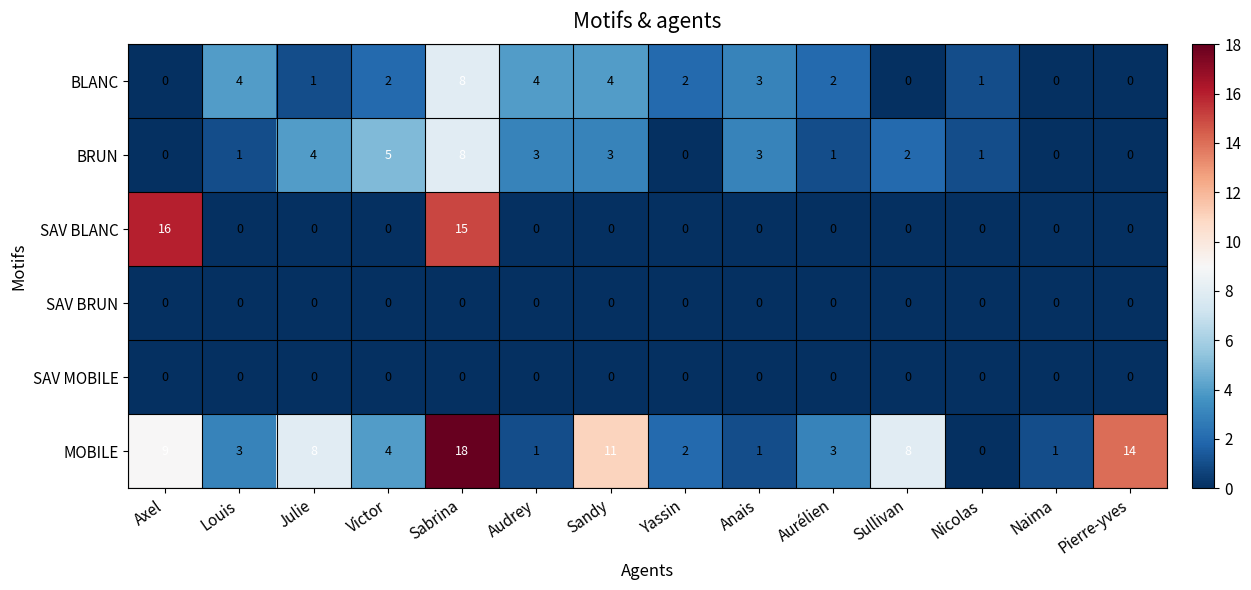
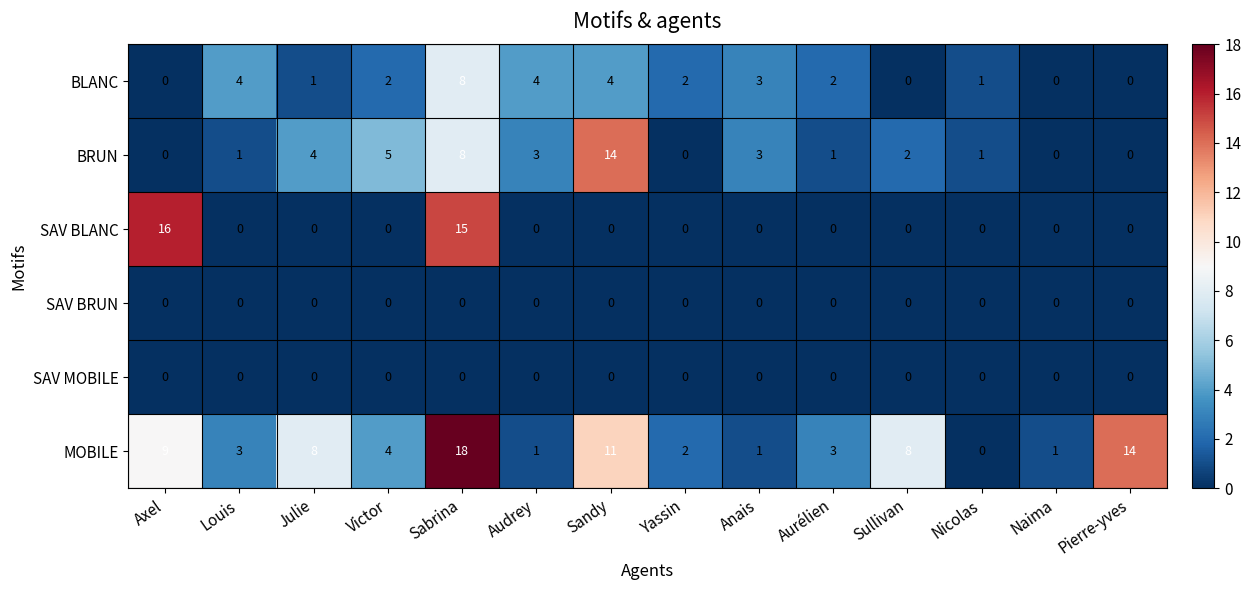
  {
    "BLANC": {
      "Axel": 0,
      "Louis": 4,
      "Julie": 1,
      "Victor": 2,
      "Audrey": 4,
      "Sandy": 4,
      "Yassin": 2,
      "Anais": 3,
      "Aurélien": 2,
      "Sullivan": 0,
      "Nicolas": 1,
      "Naima": 0,
      "Pierre-yves": 0
    },
    "BRUN": {
      "Axel": 0,
      "Louis": 1,
      "Julie": 4,
      "Victor": 5,
      "Audrey": 3,
-     "Sandy": 3,
+     "Sandy": 14,
      "Yassin": 0,
      "Anais": 3,
      "Aurélien": 1,
      "Sullivan": 2,
      "Nicolas": 1,
      "Naima": 0,
      "Pierre-yves": 0
    },
    "SAV BLANC": {
      "Axel": 16,
      "Louis": 0,
      "Julie": 0,
      "Victor": 0,
      "Sabrina": 15,
      "Audrey": 0,
      "Sandy": 0,
      "Yassin": 0,
      "Anais": 0,
      "Aurélien": 0,
      "Sullivan": 0,
      "Nicolas": 0,
      "Naima": 0,
      "Pierre-yves": 0
    },
    "SAV BRUN": {
      "Axel": 0,
      "Louis": 0,
      "Julie": 0,
      "Victor": 0,
      "Sabrina": 0,
      "Audrey": 0,
      "Sandy": 0,
      "Yassin": 0,
      "Anais": 0,
      "Aurélien": 0,
      "Sullivan": 0,
      "Nicolas": 0,
      "Naima": 0,
      "Pierre-yves": 0
    },
    "SAV MOBILE": {
      "Axel": 0,
      "Louis": 0,
      "Julie": 0,
      "Victor": 0,
      "Sabrina": 0,
      "Audrey": 0,
      "Sandy": 0,
      "Yassin": 0,
      "Anais": 0,
      "Aurélien": 0,
      "Sullivan": 0,
      "Nicolas": 0,
      "Naima": 0,
      "Pierre-yves": 0
    },
    "MOBILE": {
      "Louis": 3,
      "Victor": 4,
      "Sabrina": 18,
      "Audrey": 1,
      "Sandy": 11,
      "Yassin": 2,
      "Anais": 1,
      "Aurélien": 3,
      "Nicolas": 0,
      "Naima": 1,
      "Pierre-yves": 14
    }
  }
